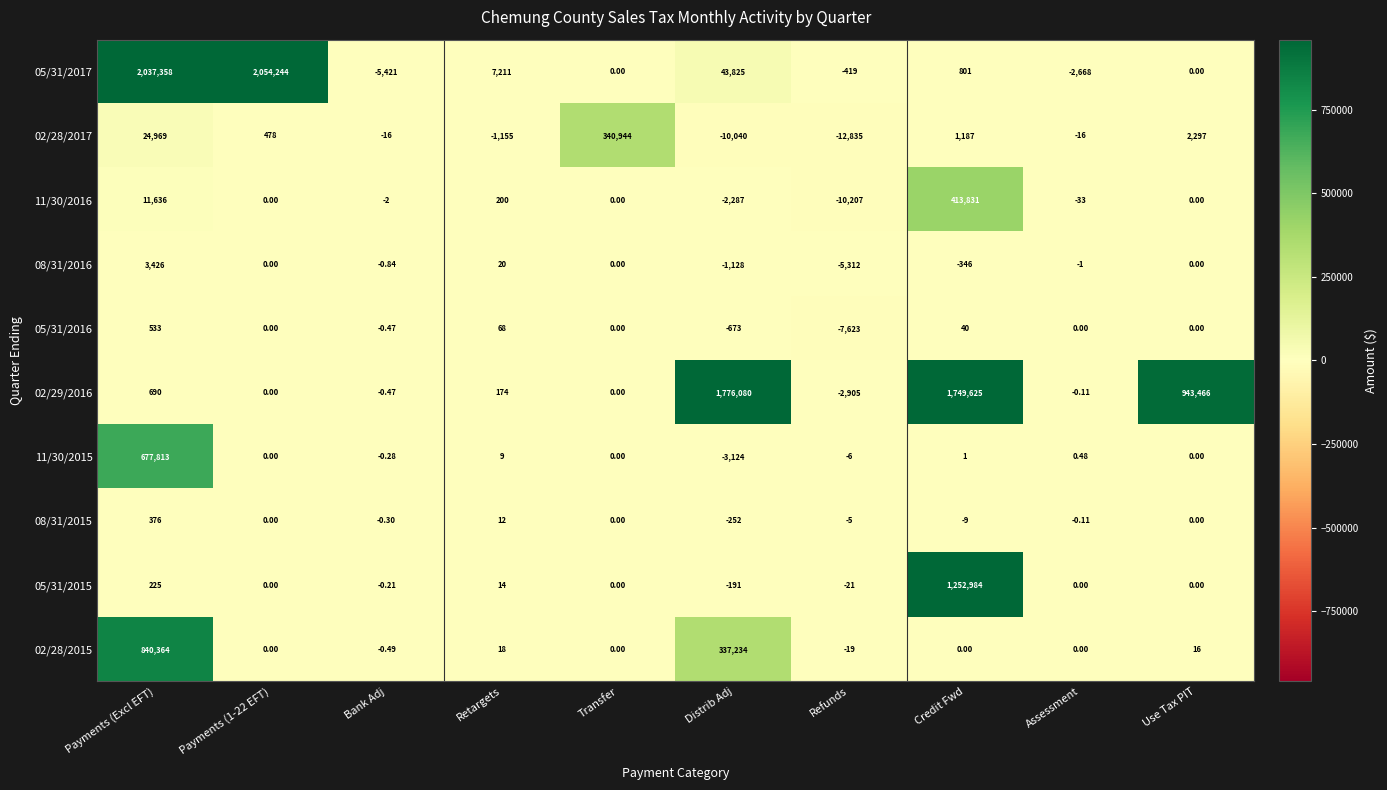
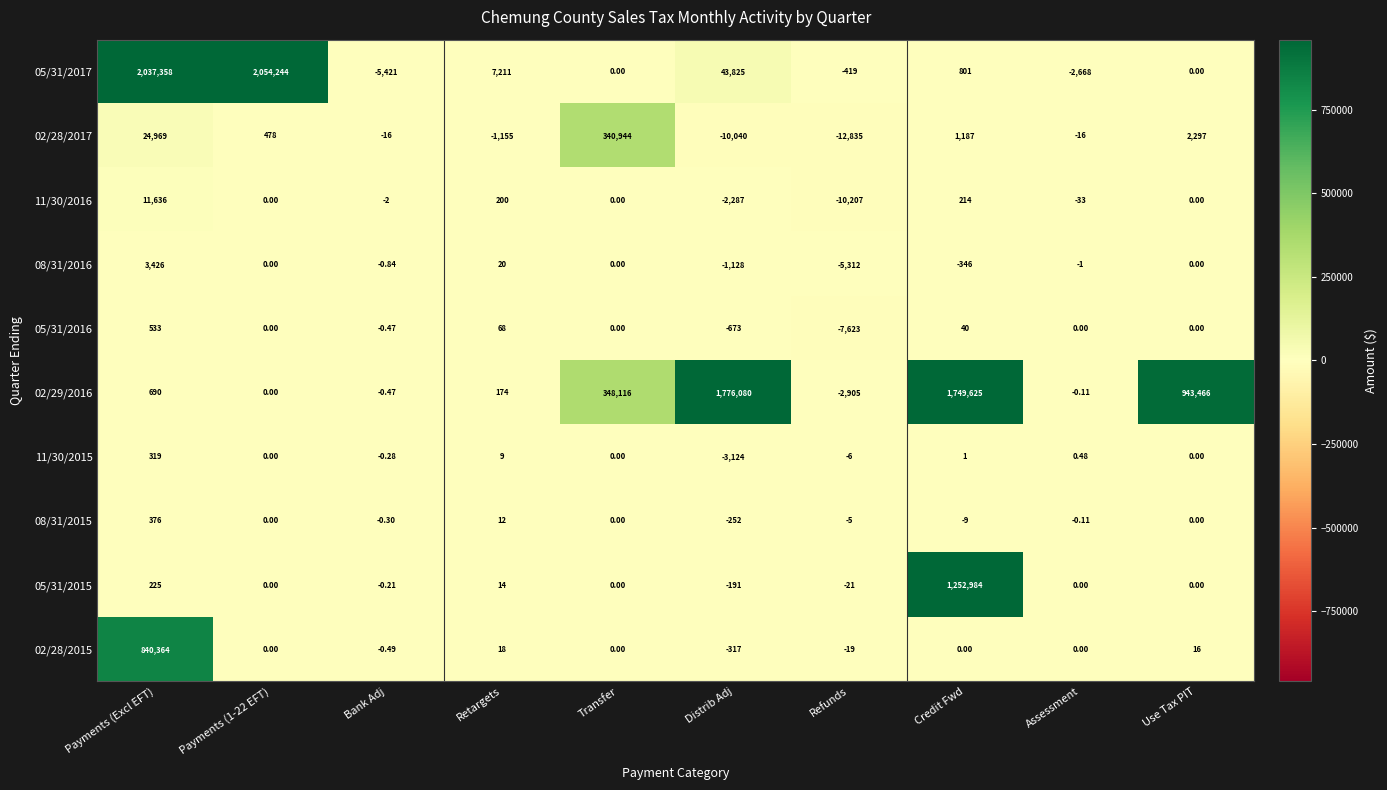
  {
    "05/31/2017": {
      "Payments (Excl EFT)": "2,037,358",
      "Payments (1-22 EFT)": "2,054,244",
      "Bank Adj": "-5,421",
      "Retargets": "7,211",
      "Transfer": "0.00",
      "Distrib Adj": "43,825",
      "Refunds": "-419",
      "Credit Fwd": "801",
      "Assessment": "-2,668",
      "Use Tax PIT": "0.00"
    },
    "02/28/2017": {
      "Payments (Excl EFT)": "24,969",
      "Payments (1-22 EFT)": "478",
      "Bank Adj": "-16",
      "Retargets": "-1,155",
      "Transfer": "340,944",
      "Distrib Adj": "-10,040",
      "Refunds": "-12,835",
      "Credit Fwd": "1,187",
      "Assessment": "-16",
      "Use Tax PIT": "2,297"
    },
    "11/30/2016": {
      "Payments (Excl EFT)": "11,636",
      "Payments (1-22 EFT)": "0.00",
      "Bank Adj": "-2",
      "Retargets": "200",
      "Transfer": "0.00",
      "Distrib Adj": "-2,287",
      "Refunds": "-10,207",
-     "Credit Fwd": "413,831",
+     "Credit Fwd": "214",
      "Assessment": "-33",
      "Use Tax PIT": "0.00"
    },
    "08/31/2016": {
      "Payments (Excl EFT)": "3,426",
      "Payments (1-22 EFT)": "0.00",
      "Bank Adj": "-0.84",
      "Retargets": "20",
      "Transfer": "0.00",
      "Distrib Adj": "-1,128",
      "Refunds": "-5,312",
      "Credit Fwd": "-346",
      "Assessment": "-1",
      "Use Tax PIT": "0.00"
    },
    "05/31/2016": {
      "Payments (Excl EFT)": "533",
      "Payments (1-22 EFT)": "0.00",
      "Bank Adj": "-0.47",
      "Retargets": "68",
      "Transfer": "0.00",
      "Distrib Adj": "-673",
      "Refunds": "-7,623",
      "Credit Fwd": "40",
      "Assessment": "0.00",
      "Use Tax PIT": "0.00"
    },
    "02/29/2016": {
      "Payments (Excl EFT)": "690",
      "Payments (1-22 EFT)": "0.00",
      "Bank Adj": "-0.47",
      "Retargets": "174",
-     "Transfer": "0.00",
+     "Transfer": "348,116",
      "Distrib Adj": "1,776,080",
      "Refunds": "-2,905",
      "Credit Fwd": "1,749,625",
      "Assessment": "-0.11",
      "Use Tax PIT": "943,466"
    },
    "11/30/2015": {
-     "Payments (Excl EFT)": "677,813",
+     "Payments (Excl EFT)": "319",
      "Payments (1-22 EFT)": "0.00",
      "Bank Adj": "-0.28",
      "Retargets": "9",
      "Transfer": "0.00",
      "Distrib Adj": "-3,124",
      "Refunds": "-6",
      "Credit Fwd": "1",
      "Assessment": "0.48",
      "Use Tax PIT": "0.00"
    },
    "08/31/2015": {
      "Payments (Excl EFT)": "376",
      "Payments (1-22 EFT)": "0.00",
      "Bank Adj": "-0.30",
      "Retargets": "12",
      "Transfer": "0.00",
      "Distrib Adj": "-252",
      "Refunds": "-5",
      "Credit Fwd": "-9",
      "Assessment": "-0.11",
      "Use Tax PIT": "0.00"
    },
    "05/31/2015": {
      "Payments (Excl EFT)": "225",
      "Payments (1-22 EFT)": "0.00",
      "Bank Adj": "-0.21",
      "Retargets": "14",
      "Transfer": "0.00",
      "Distrib Adj": "-191",
      "Refunds": "-21",
      "Credit Fwd": "1,252,984",
      "Assessment": "0.00",
      "Use Tax PIT": "0.00"
    },
    "02/28/2015": {
      "Payments (Excl EFT)": "840,364",
      "Payments (1-22 EFT)": "0.00",
      "Bank Adj": "-0.49",
      "Retargets": "18",
      "Transfer": "0.00",
-     "Distrib Adj": "337,234",
+     "Distrib Adj": "-317",
      "Refunds": "-19",
      "Credit Fwd": "0.00",
      "Assessment": "0.00",
      "Use Tax PIT": "16"
    }
  }
